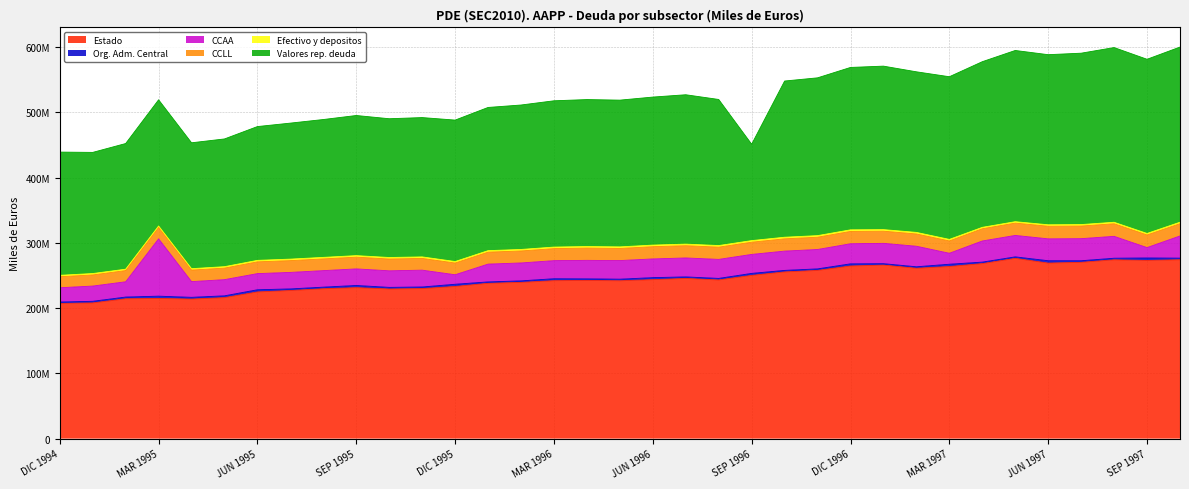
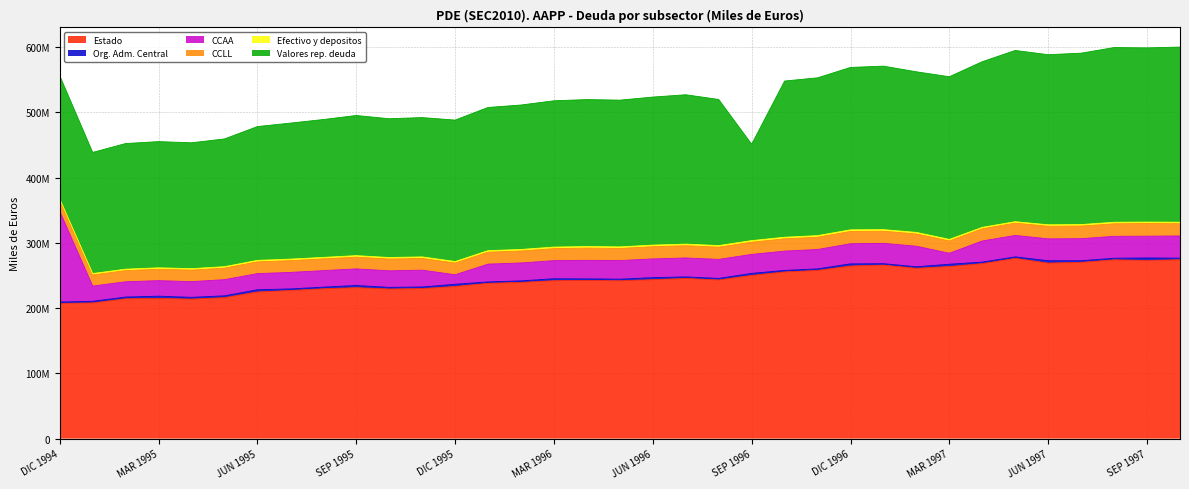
  {
    "CCAA": {
-     "DIC 1994": 20000000,
-     "MAR 1995": 90000000,
+     "DIC 1994": 140000000,
+     "MAR 1995": 20000000,
      "JUN 1995": 20000000,
      "SEP 1995": 30000000,
      "DIC 1995": 10000000,
      "MAR 1996": 30000000,
      "JUN 1996": 30000000,
      "SEP 1996": 30000000,
      "DIC 1996": 30000000,
      "MAR 1997": 20000000,
      "JUN 1997": 30000000,
-     "SEP 1997": 20000000
+     "SEP 1997": 30000000
    },
    "Valores rep. deuda": {
      "DIC 1994": 190000000,
      "MAR 1995": 190000000,
      "JUN 1995": 210000000,
      "SEP 1995": 210000000,
      "DIC 1995": 220000000,
      "MAR 1996": 220000000,
      "JUN 1996": 230000000,
      "SEP 1996": 150000000,
      "DIC 1996": 250000000,
      "MAR 1997": 250000000,
      "JUN 1997": 260000000,
      "SEP 1997": 270000000
    }
  }
